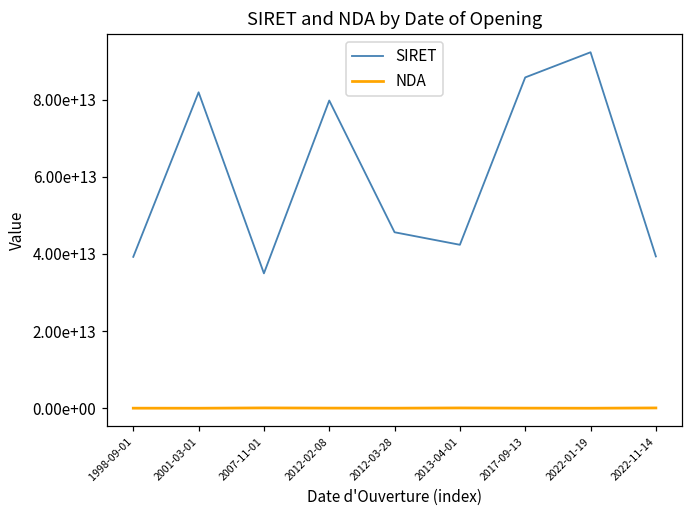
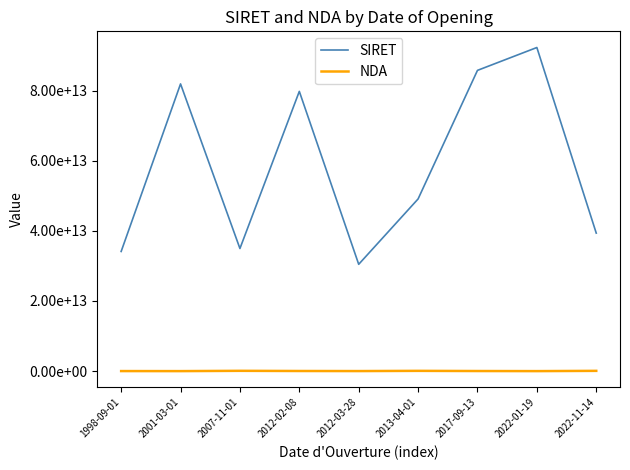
  {
    "SIRET": {
-     "1998-09-01": 39000000000000,
+     "1998-09-01": 34000000000000,
      "2001-03-01": 82000000000000,
      "2007-11-01": 35000000000000,
      "2012-02-08": 80000000000000,
-     "2012-03-28": 46000000000000,
-     "2013-04-01": 42000000000000,
+     "2012-03-28": 30000000000000,
+     "2013-04-01": 49000000000000,
      "2017-09-13": 86000000000000,
      "2022-01-19": 92000000000000,
      "2022-11-14": 39000000000000
    },
    "NDA": {
      "1998-09-01": 0,
      "2001-03-01": 0,
      "2007-11-01": 0,
      "2012-02-08": 0,
      "2012-03-28": 0,
      "2013-04-01": 0,
      "2017-09-13": 0,
      "2022-01-19": 0,
      "2022-11-14": 0
    }
  }
